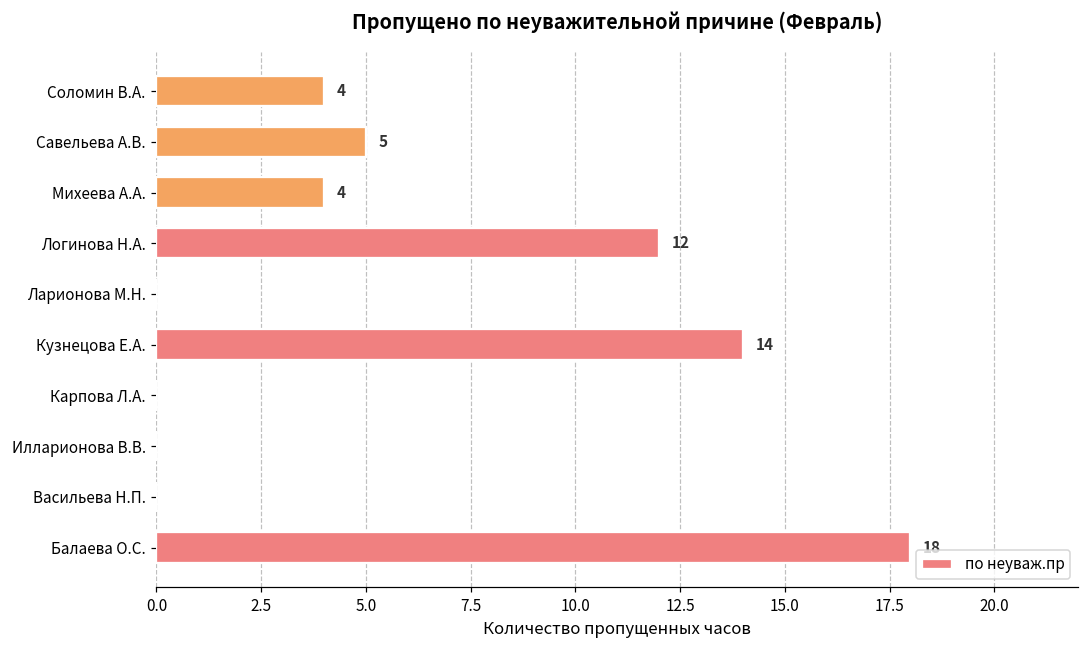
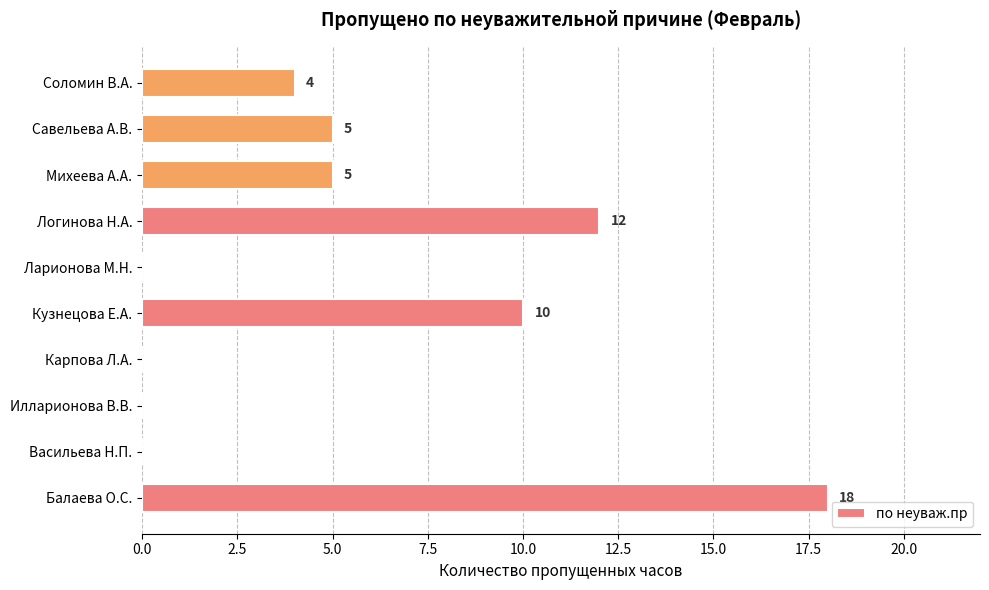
  {
    "Соломин В.А.": 4,
    "Савельева А.В.": 5,
-   "Михеева А.А.": 4,
+   "Михеева А.А.": 5,
    "Логинова Н.А.": 12,
-   "Кузнецова Е.А.": 14
+   "Кузнецова Е.А.": 10
  }
